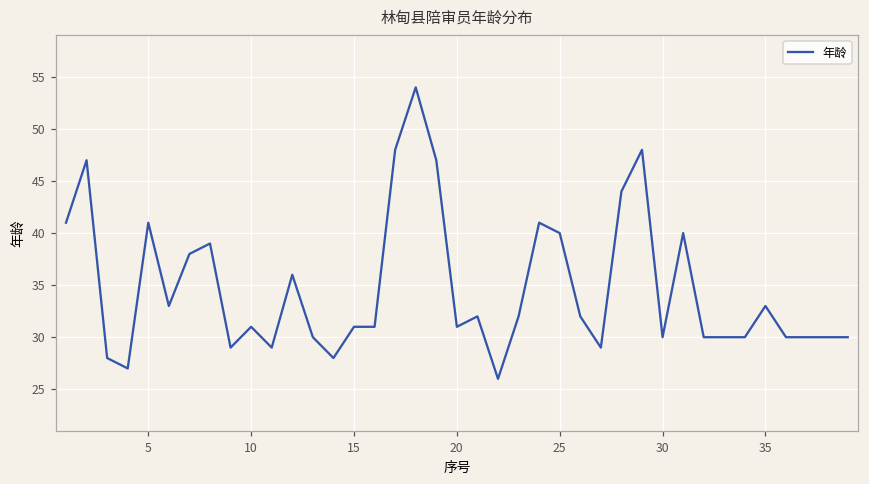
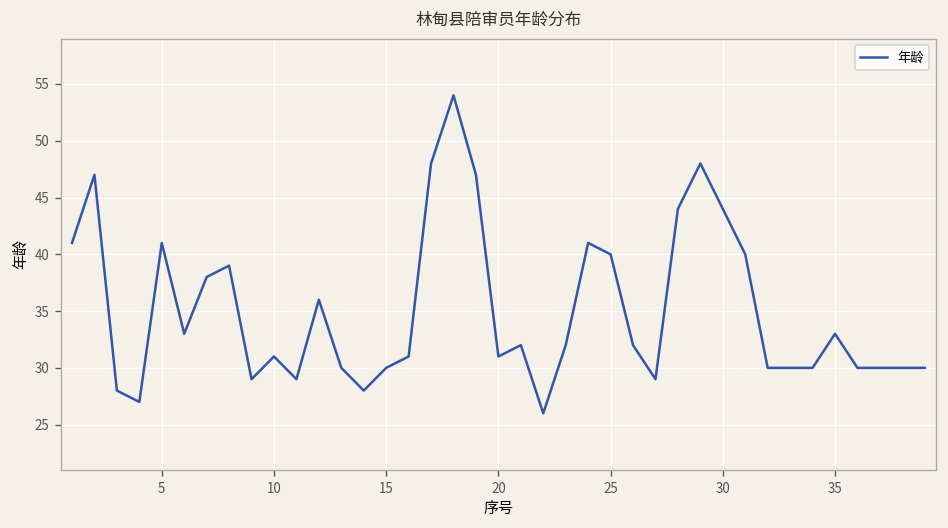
  {
    "5": 41,
    "10": 31,
-   "15": 31,
+   "15": 30,
    "20": 31,
    "25": 40,
-   "30": 30,
+   "30": 44,
    "35": 33
  }
